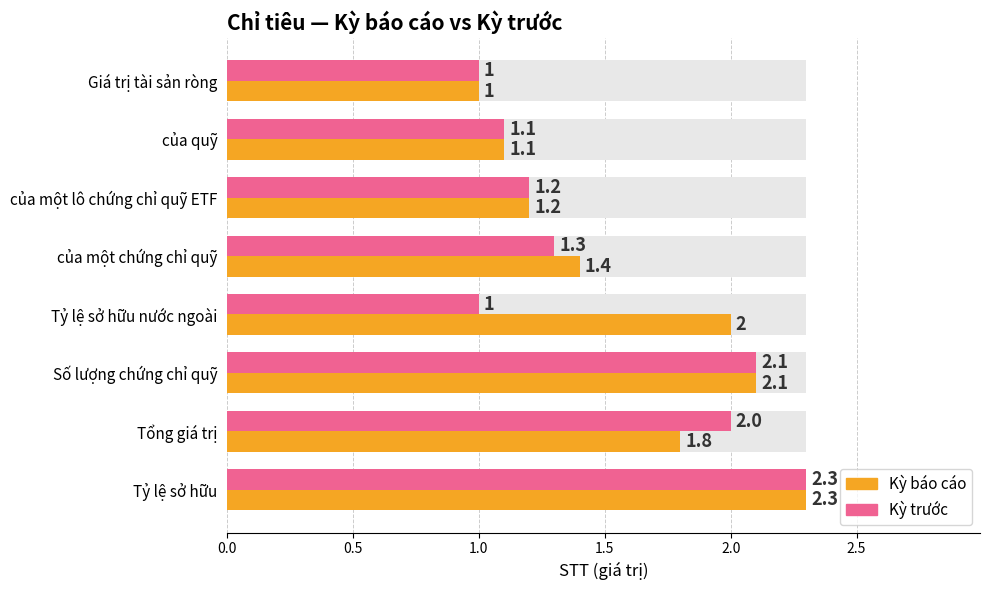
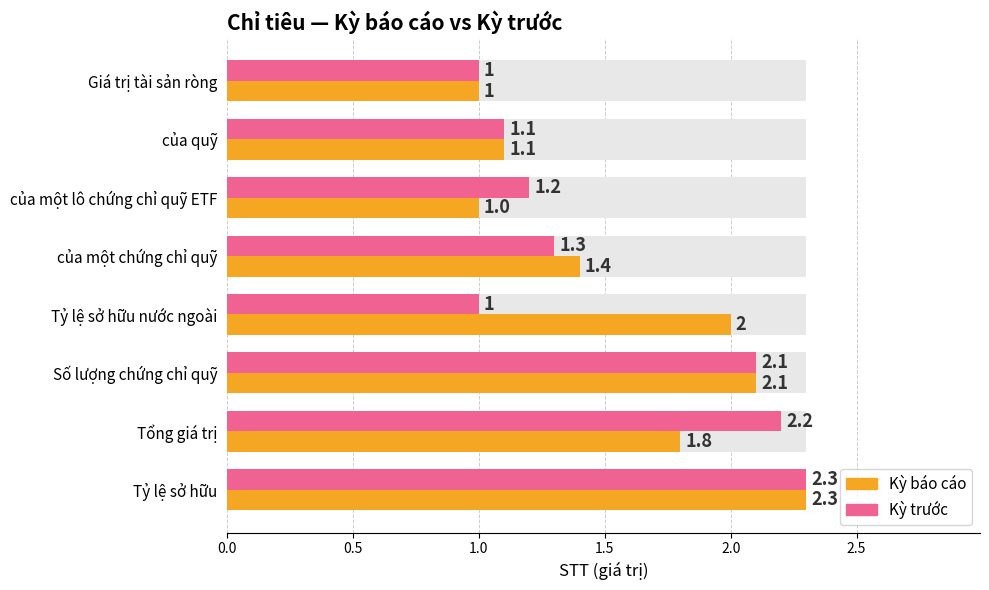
  {
    "Kỳ báo cáo": {
-     "của một lô chứng chỉ quỹ ETF": 1.2,
+     "của một lô chứng chỉ quỹ ETF": 1.0,
      "Tỷ lệ sở hữu": 2.3
    },
    "Kỳ trước": {
-     "Tổng giá trị": 2.0,
+     "Tổng giá trị": 2.2,
      "Tỷ lệ sở hữu": 2.3
    }
  }
